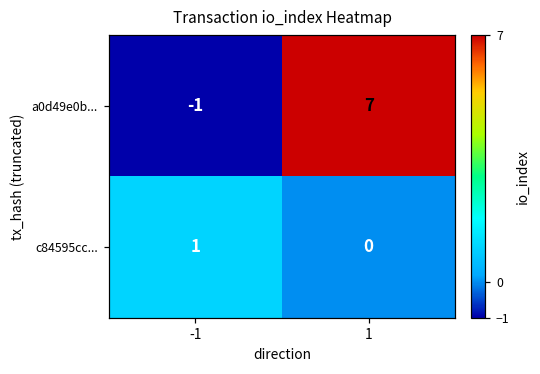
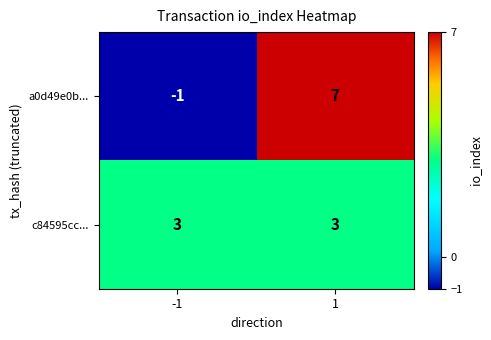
  {
    "a0d49e0b...": {
      "-1": -1,
      "1": 7
    },
    "c84595cc...": {
-     "-1": 1,
-     "1": 0
+     "-1": 3,
+     "1": 3
    }
  }
